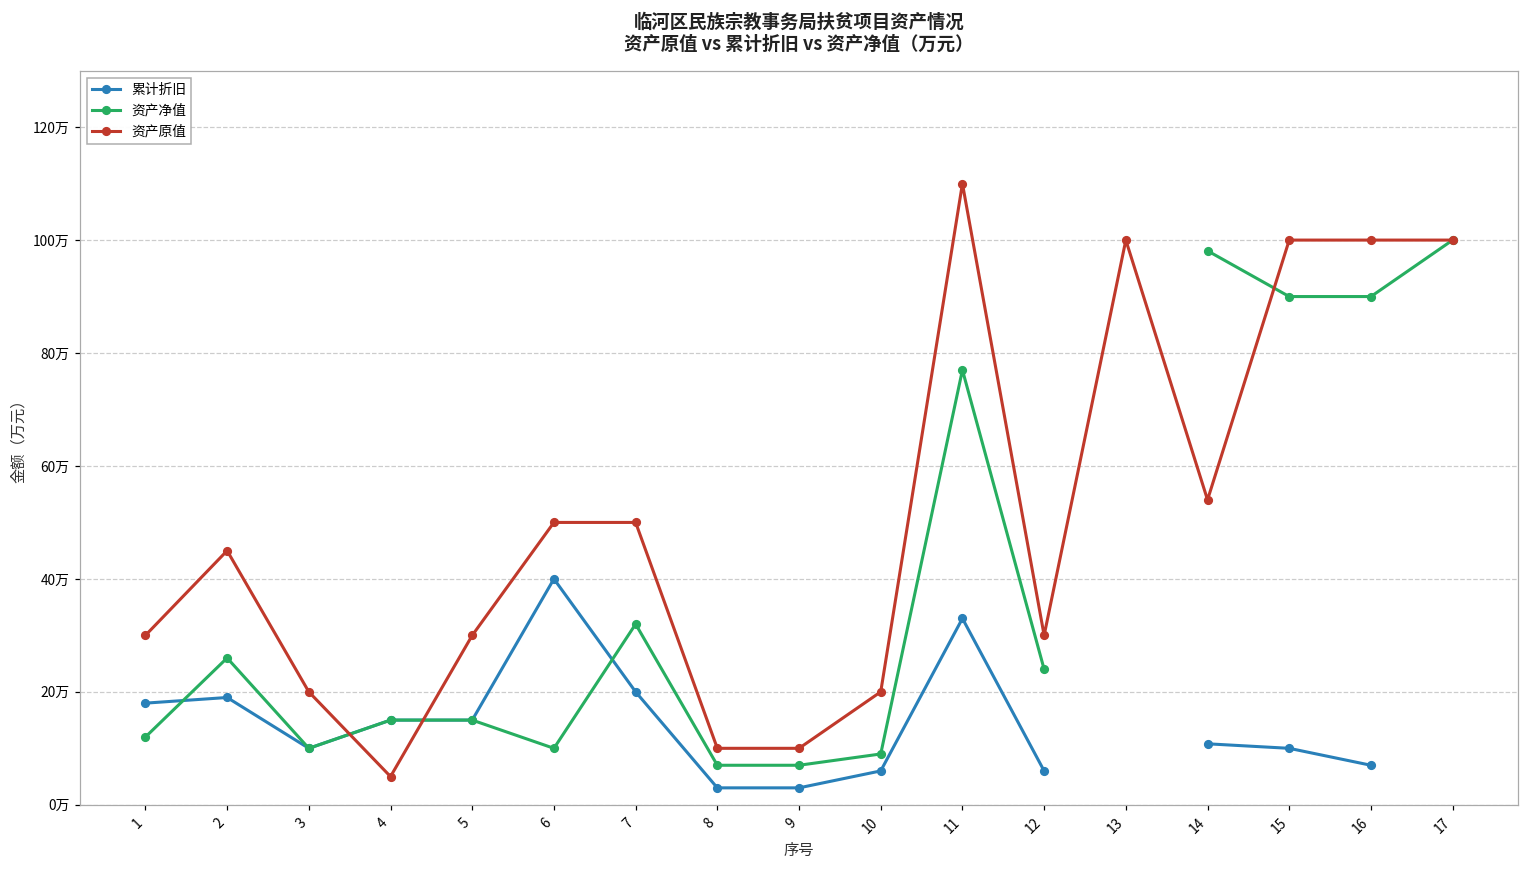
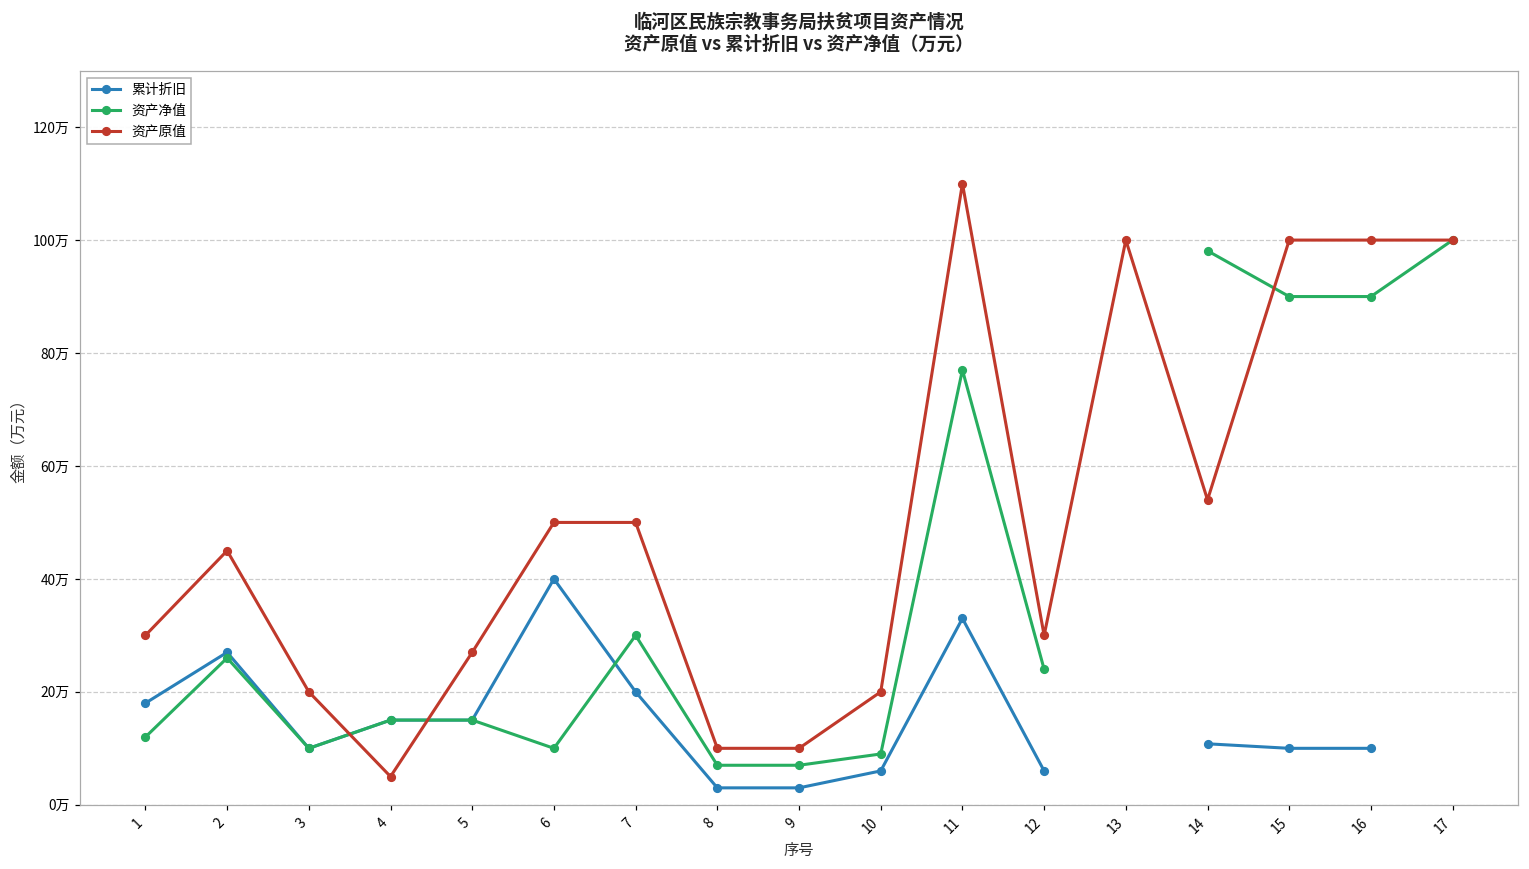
  {
    "累计折旧": {
      "1": "18万",
-     "2": "19万",
+     "2": "27万",
      "6": "40万",
      "7": "20万",
      "8": "3万",
      "9": "3万",
      "10": "6万",
      "11": "33万",
      "12": "6万",
      "14": "11万",
      "15": "10万",
-     "16": "7万"
+     "16": "10万"
    },
    "资产净值": {
      "1": "12万",
      "2": "26万",
      "6": "10万",
-     "7": "32万",
+     "7": "30万",
      "8": "7万",
      "9": "7万",
      "10": "9万",
      "11": "77万",
      "12": "24万",
      "14": "98万",
      "15": "90万",
      "16": "90万"
    },
    "资产原值": {
      "1": "30万",
      "2": "45万",
      "3": "20万",
      "4": "5万",
-     "5": "30万",
+     "5": "27万",
      "6": "50万",
      "7": "50万",
      "8": "10万",
      "9": "10万",
      "10": "20万",
      "11": "110万",
      "12": "30万",
      "13": "100万",
      "14": "54万",
      "15": "100万",
      "16": "100万"
    }
  }
